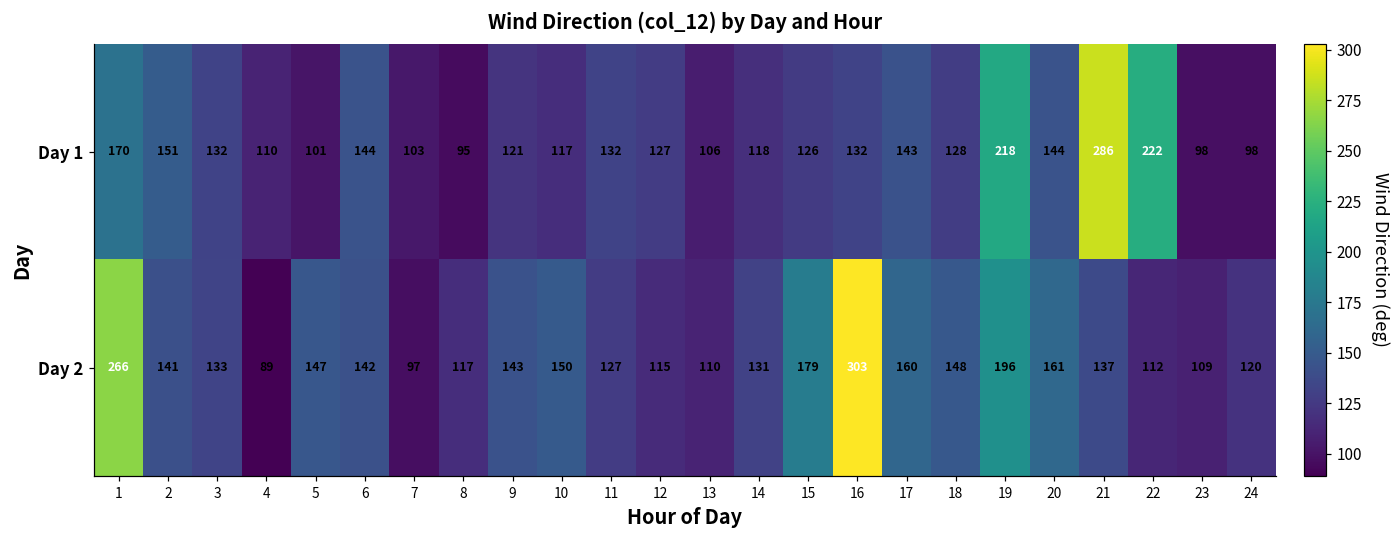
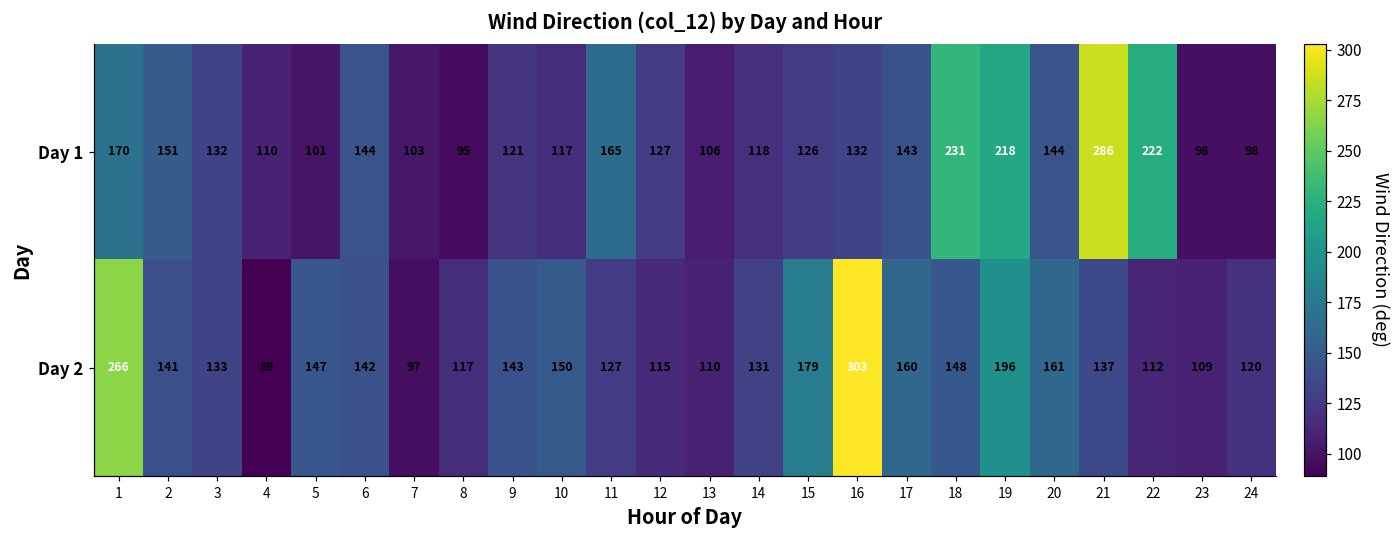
  {
    "Day 1": {
      "1": 170,
      "2": 151,
      "3": 132,
      "4": 110,
      "5": 101,
      "6": 144,
      "7": 103,
      "8": 95,
      "9": 121,
      "10": 117,
-     "11": 132,
+     "11": 165,
      "12": 127,
      "13": 106,
      "14": 118,
      "15": 126,
      "16": 132,
      "17": 143,
-     "18": 128,
+     "18": 231,
      "19": 218,
      "20": 144,
      "21": 286,
      "22": 222,
      "23": 98,
      "24": 98
    },
    "Day 2": {
      "1": 266,
      "2": 141,
      "3": 133,
      "4": 89,
      "5": 147,
      "6": 142,
      "7": 97,
      "8": 117,
      "9": 143,
      "10": 150,
      "11": 127,
      "12": 115,
      "13": 110,
      "14": 131,
      "15": 179,
      "16": 303,
      "17": 160,
      "18": 148,
      "19": 196,
      "20": 161,
      "21": 137,
      "22": 112,
      "23": 109,
      "24": 120
    }
  }
